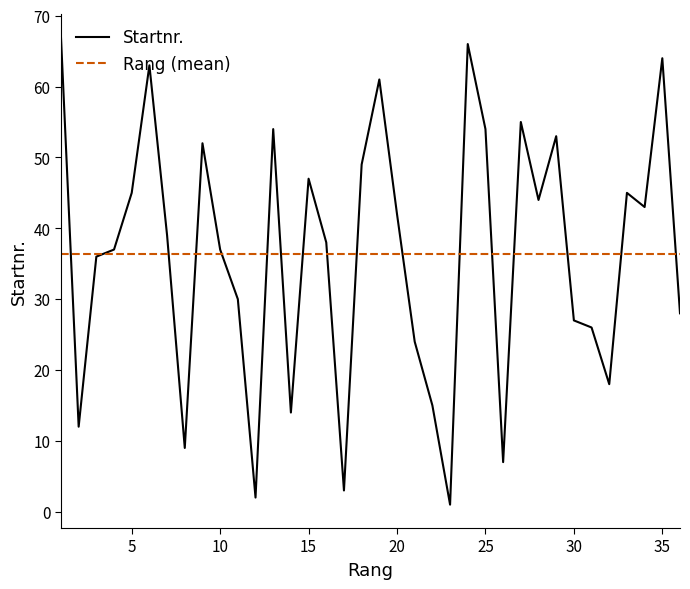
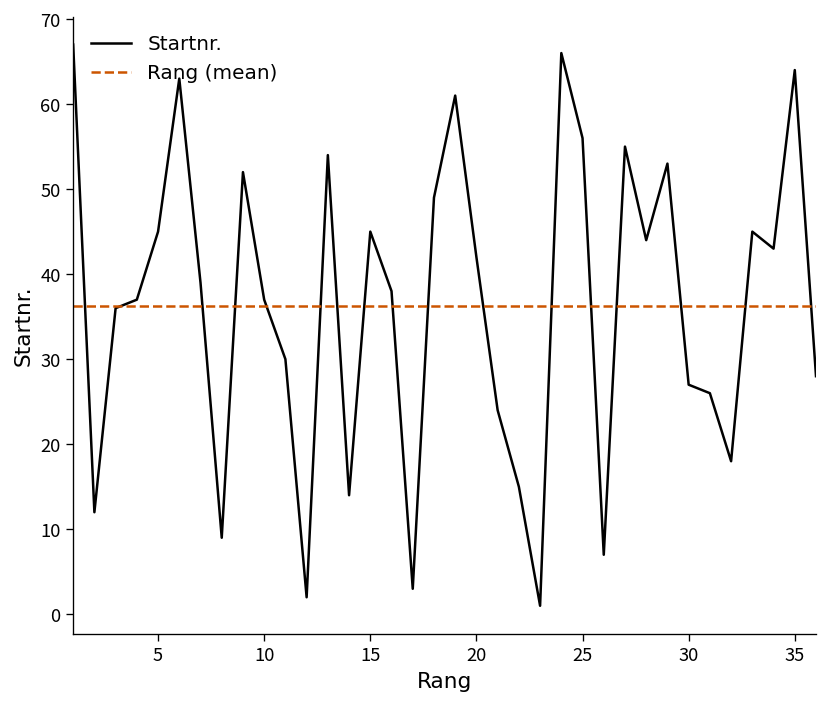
  {
    "Startnr.": {
      "5": 45,
      "10": 37,
-     "15": 47,
+     "15": 45,
      "20": 42,
-     "25": 54,
+     "25": 56,
      "30": 27,
      "35": 64
    },
    "Rang (mean)": {
      "5": 36,
      "10": 36,
      "15": 36,
      "20": 36,
      "25": 36,
      "30": 36,
      "35": 36
    }
  }
